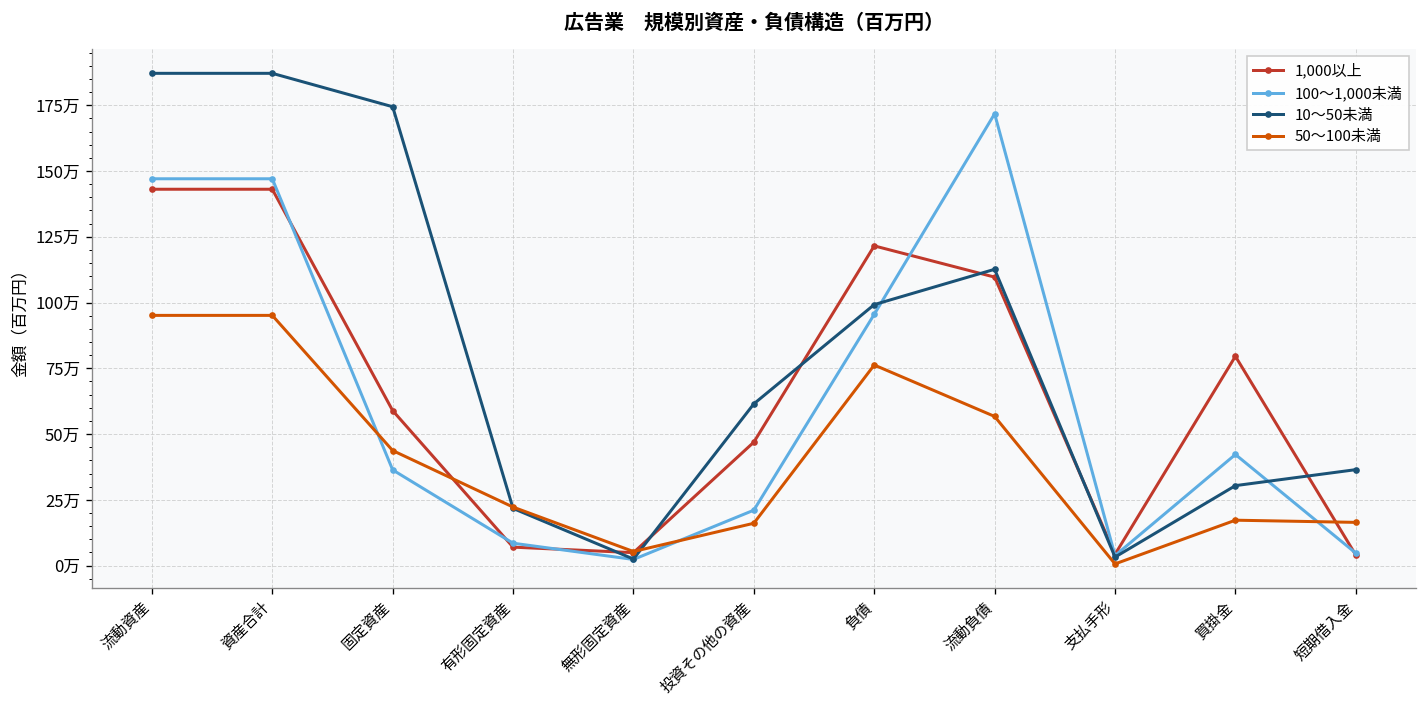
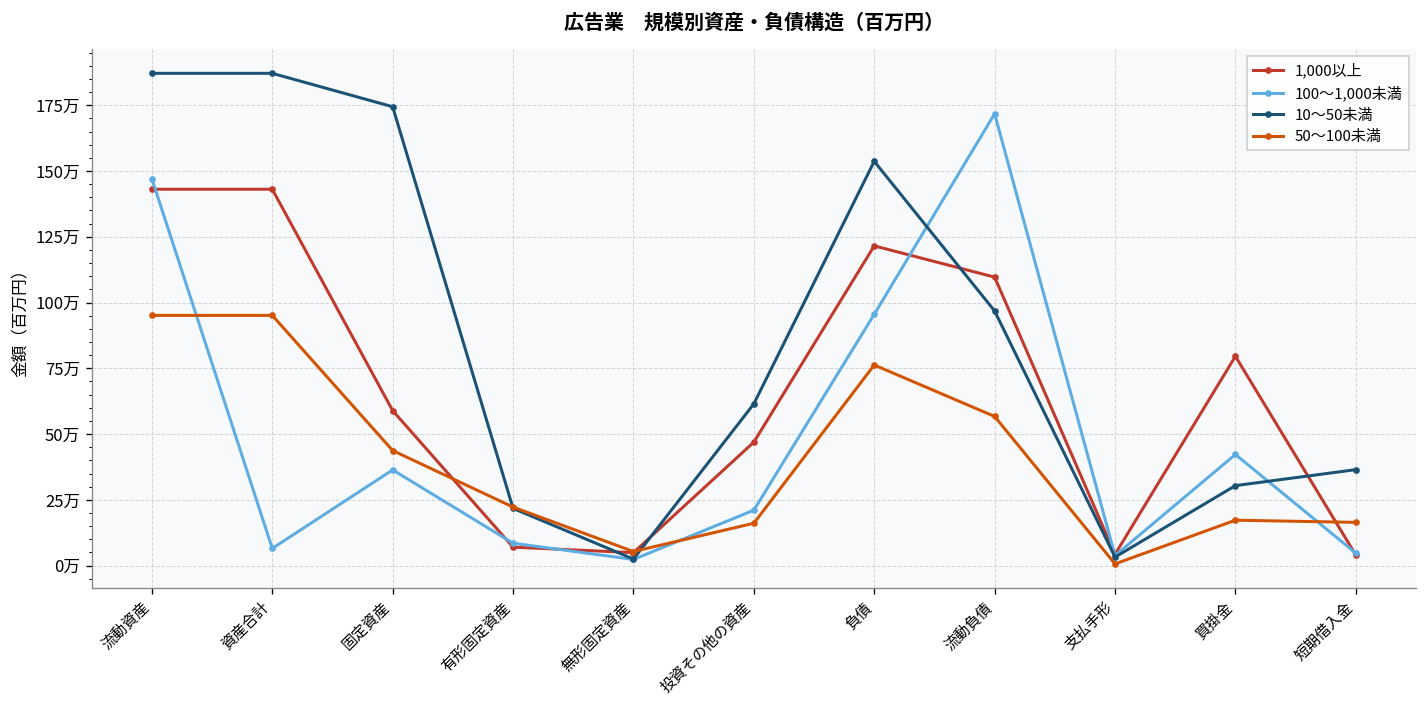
  {
    "100～1,000未満": {
      "流動資産": "147万",
-     "資産合計": "147万",
+     "資産合計": "7万",
      "固定資産": "36万",
      "有形固定資産": "9万",
      "投資その他の資産": "21万",
      "負債": "96万",
      "流動負債": "172万",
      "買掛金": "42万"
    },
    "10～50未満": {
      "流動資産": "187万",
      "資産合計": "187万",
      "固定資産": "174万",
      "投資その他の資産": "62万",
-     "負債": "99万",
-     "流動負債": "113万",
+     "負債": "154万",
+     "流動負債": "97万",
      "買掛金": "30万",
      "短期借入金": "36万"
    }
  }
